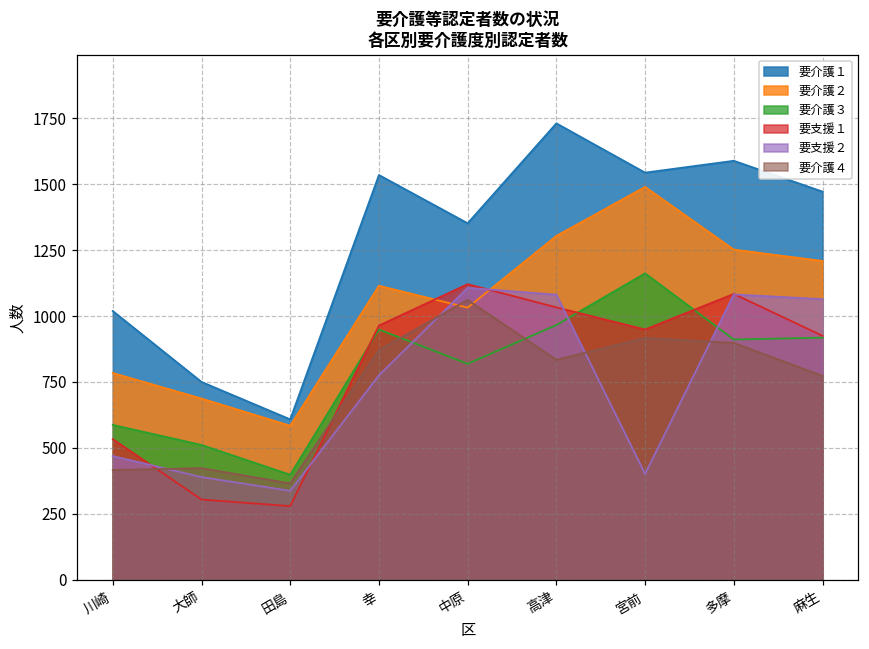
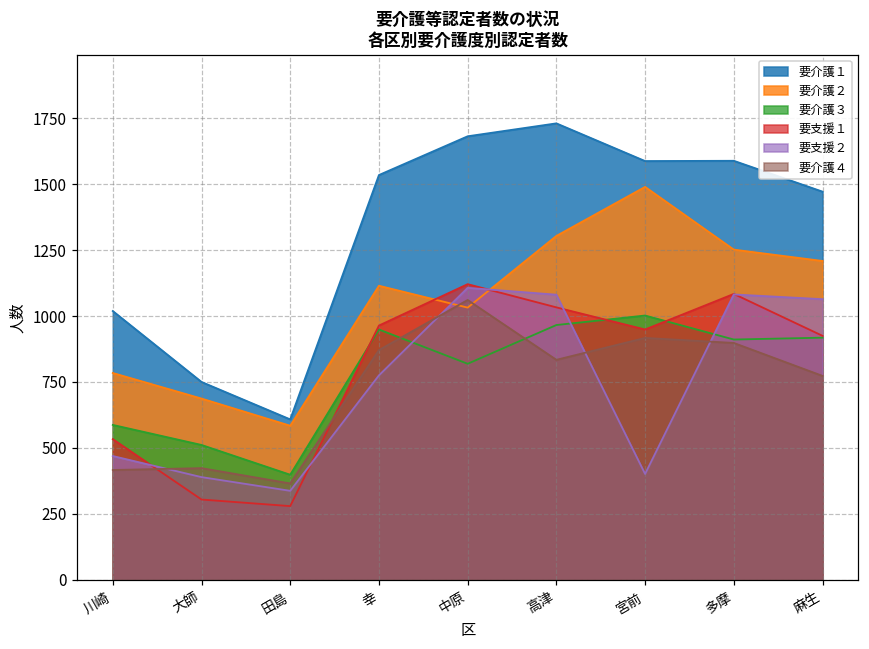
  {
    "要介護１": {
      "川崎": 1020,
      "大師": 750,
      "田島": 610,
      "幸": 1540,
-     "中原": 1350,
+     "中原": 1680,
      "高津": 1730,
-     "宮前": 1540,
+     "宮前": 1590,
      "多摩": 1590,
      "麻生": 1470
    },
    "要介護２": {
      "川崎": 780,
      "大師": 690,
      "田島": 580,
      "幸": 1120,
      "中原": 1030,
      "高津": 1300,
      "宮前": 1490,
      "多摩": 1250,
      "麻生": 1210
    },
    "要介護３": {
      "川崎": 590,
      "大師": 510,
      "田島": 400,
      "幸": 950,
      "中原": 820,
      "高津": 970,
-     "宮前": 1160,
+     "宮前": 1000,
      "多摩": 910
    },
    "要支援１": {
      "川崎": 530,
      "大師": 300,
      "田島": 280,
      "幸": 960,
      "中原": 1120,
      "高津": 1030,
      "宮前": 950
    },
    "要支援２": {
      "川崎": 470,
      "大師": 390,
      "田島": 340,
      "幸": 780,
      "中原": 1110,
      "高津": 1080,
      "宮前": 400,
      "麻生": 1060
    },
    "要介護４": {
      "川崎": 420,
      "大師": 420,
      "田島": 370,
      "幸": 870,
      "中原": 1060,
      "高津": 830,
      "宮前": 920,
      "多摩": 900,
      "麻生": 770
    }
  }
